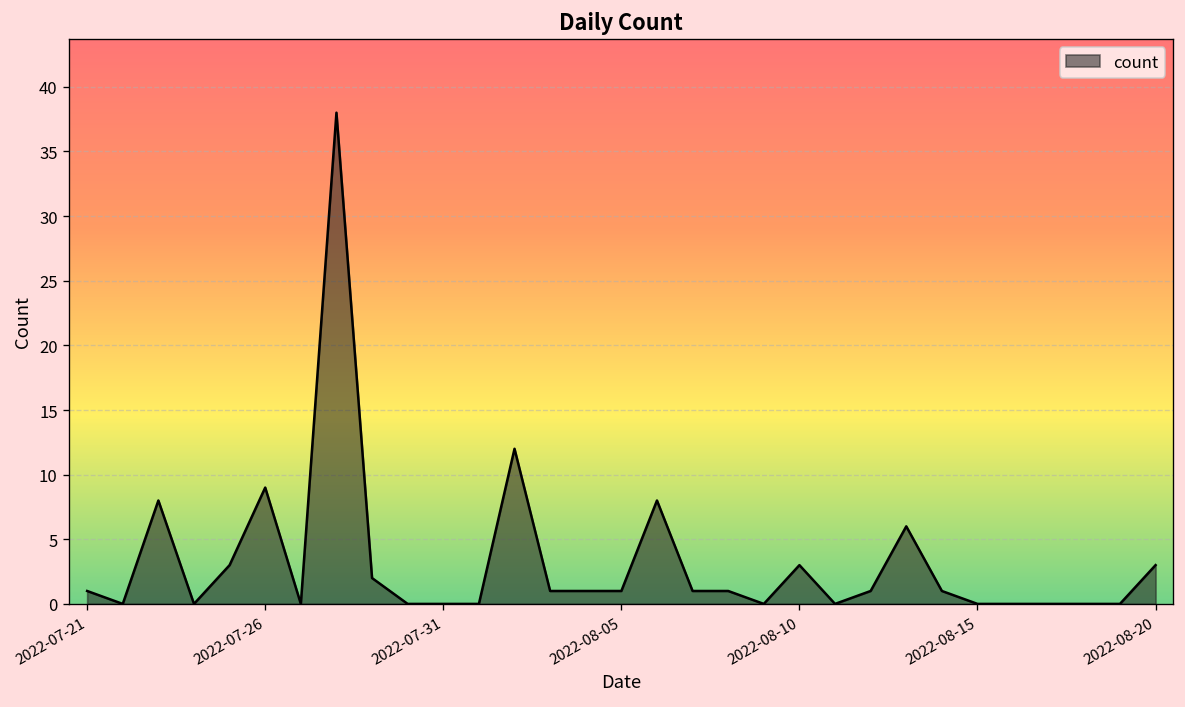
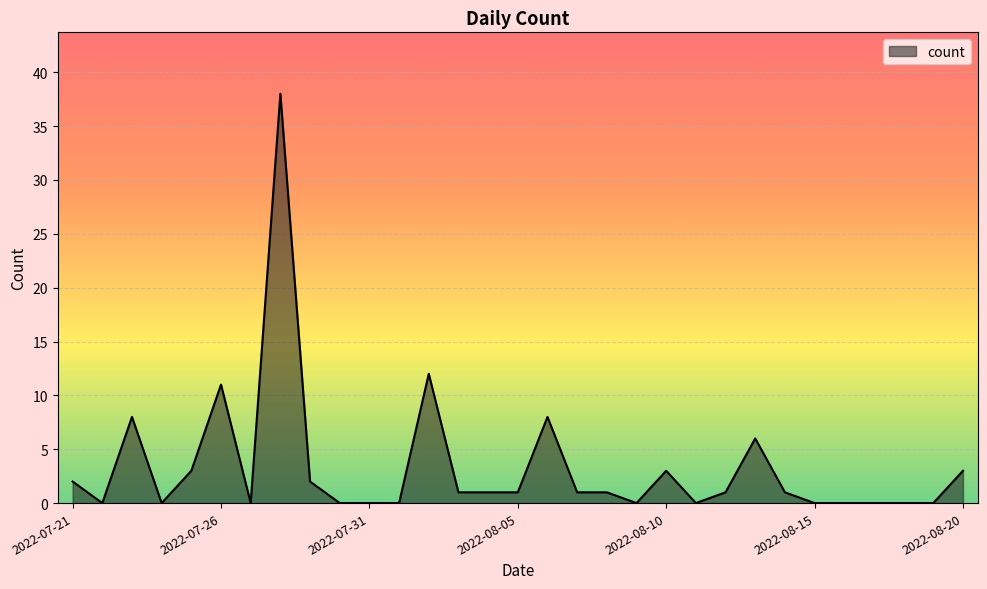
  {
-   "2022-07-21": 1,
-   "2022-07-26": 9,
+   "2022-07-21": 2,
+   "2022-07-26": 11,
    "2022-07-31": 0,
    "2022-08-05": 1,
    "2022-08-10": 3,
    "2022-08-15": 0,
    "2022-08-20": 3
  }
